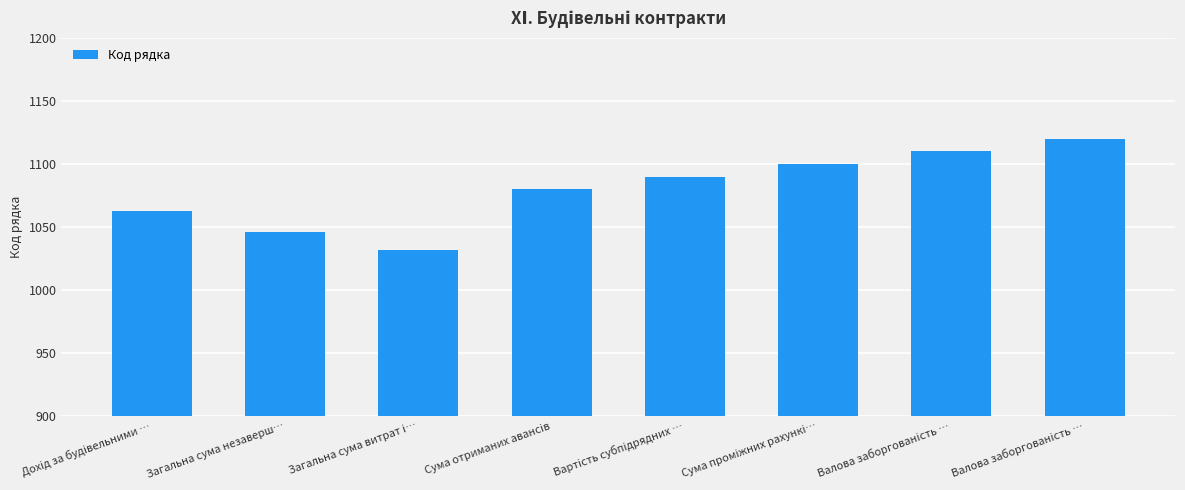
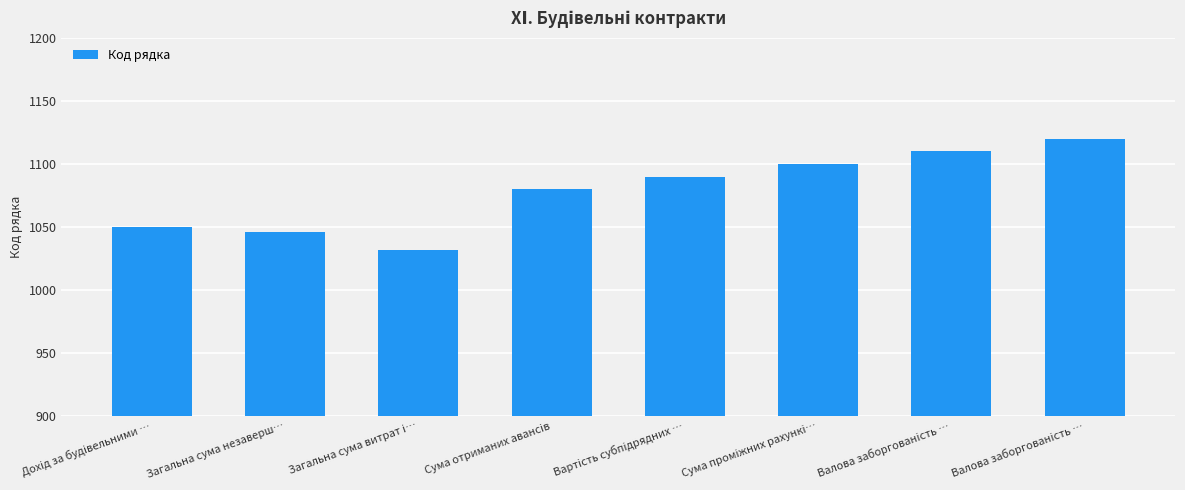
  {
-   "Дохід за будівельними …": 1063,
+   "Дохід за будівельними …": 1050,
    "Загальна сума незаверш…": 1046,
    "Загальна сума витрат і…": 1032,
    "Сума отриманих авансів": 1080,
    "Вартість субпідрядних …": 1090,
    "Сума проміжних рахункі…": 1100
  }
